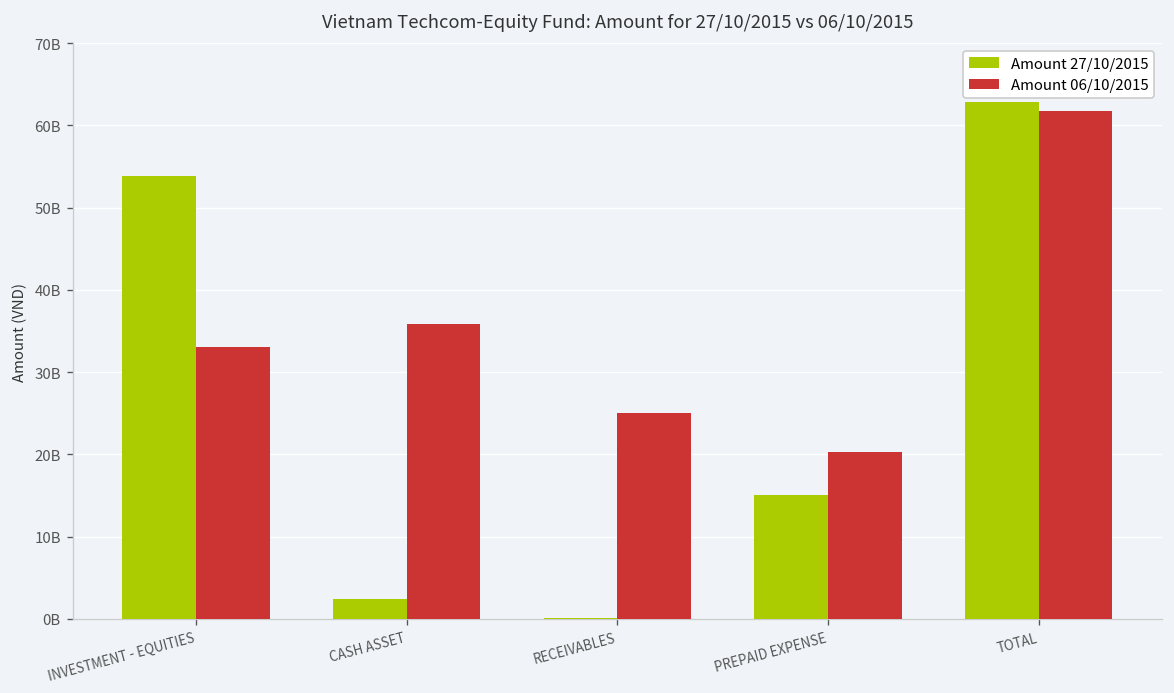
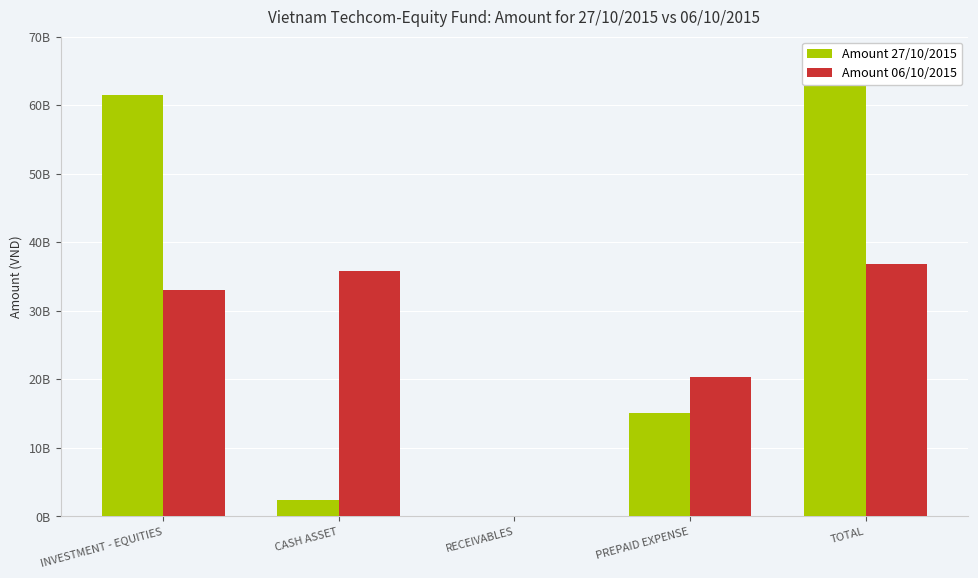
  {
    "Amount 27/10/2015": {
-     "INVESTMENT - EQUITIES": 54000000000,
+     "INVESTMENT - EQUITIES": 61000000000,
      "CASH ASSET": 2000000000,
      "PREPAID EXPENSE": 15000000000,
      "TOTAL": 63000000000
    },
    "Amount 06/10/2015": {
      "INVESTMENT - EQUITIES": 33000000000,
      "CASH ASSET": 36000000000,
-     "RECEIVABLES": 25000000000,
+     "RECEIVABLES": 0,
      "PREPAID EXPENSE": 20000000000,
-     "TOTAL": 62000000000
+     "TOTAL": 37000000000
    }
  }
